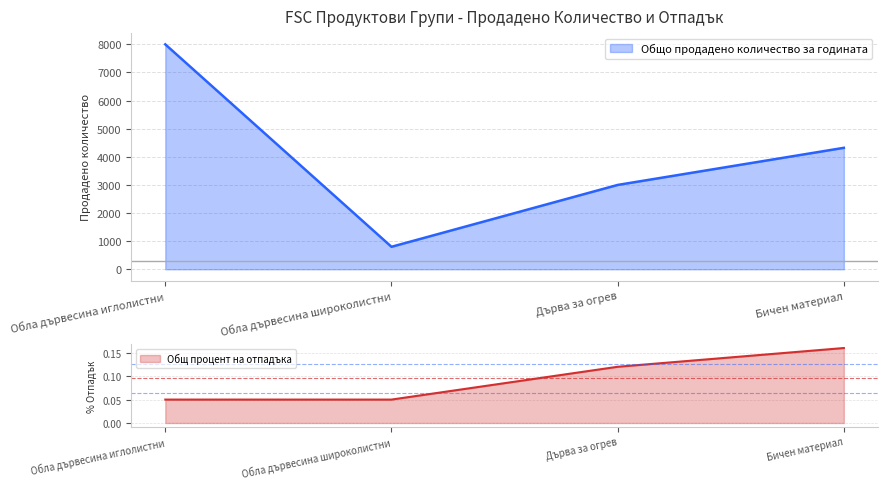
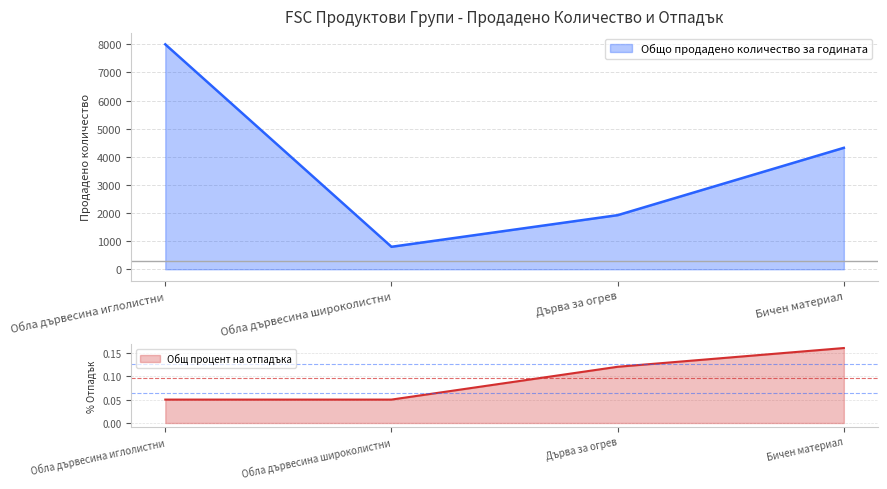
  {
    "FSC Продуктови Групи - Продадено Количество и Отпадък": {
      "Обла дървесина иглолистни": 8000,
      "Обла дървесина широколистни": 800,
-     "Дърва за огрев": 3000,
+     "Дърва за огрев": 1900,
      "Бичен материал": 4300
    }
  }
